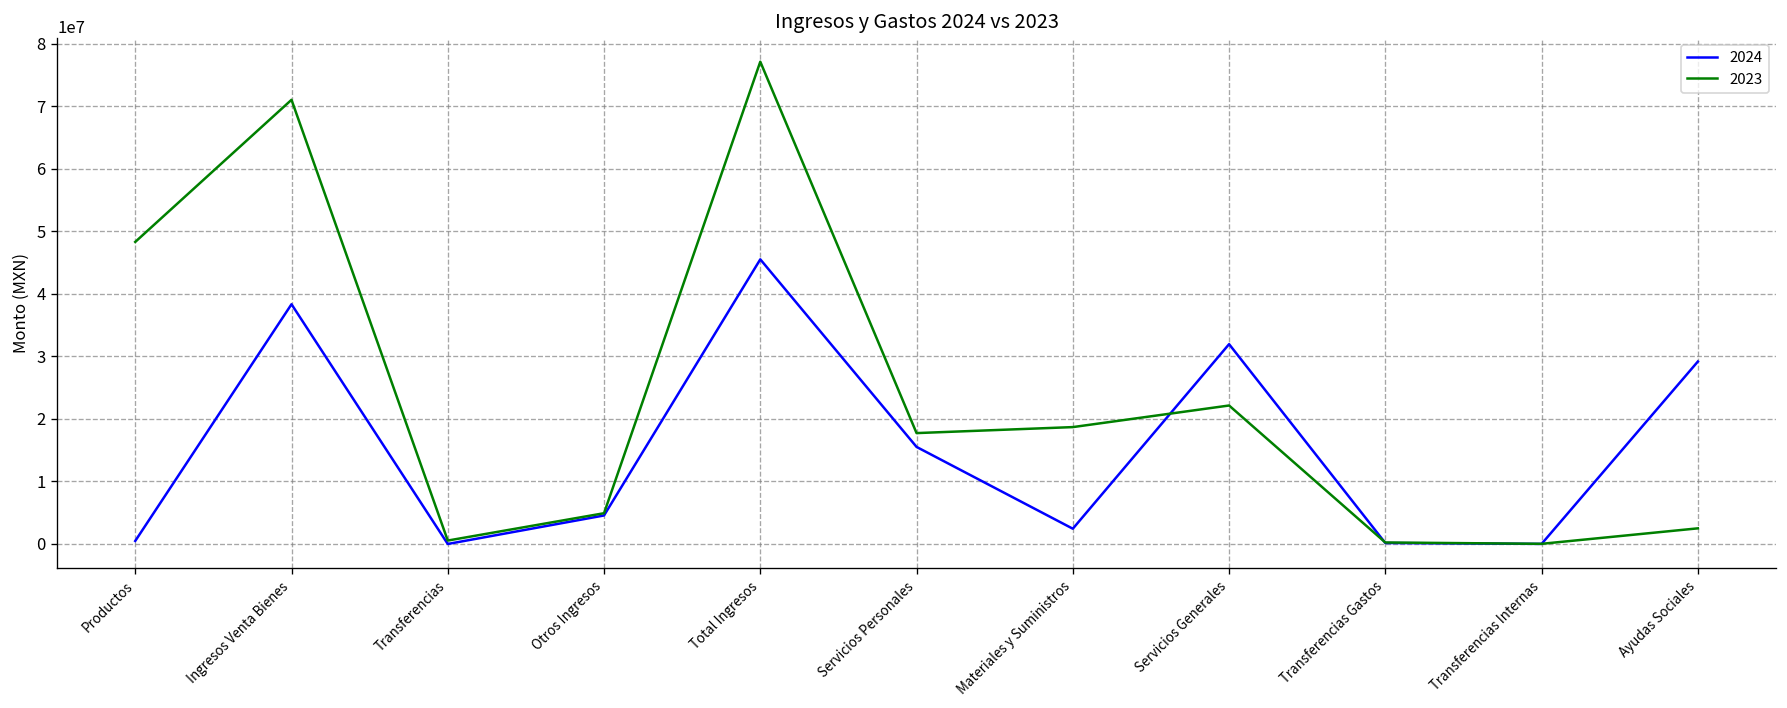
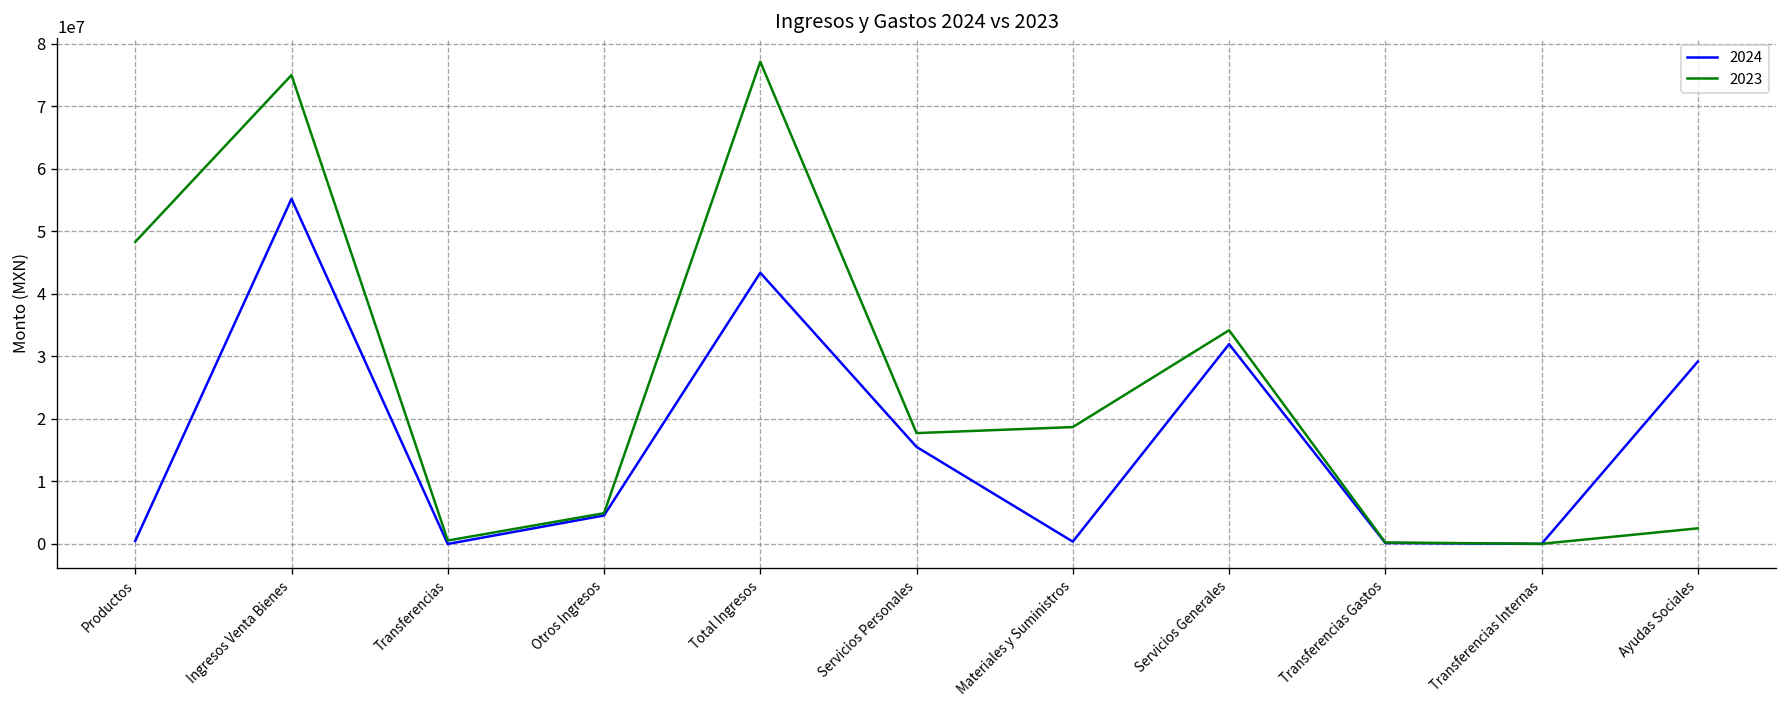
  {
    "2024": {
      "Productos": 0,
-     "Ingresos Venta Bienes": 38000000,
+     "Ingresos Venta Bienes": 55000000,
      "Transferencias": 0,
-     "Total Ingresos": 46000000,
+     "Total Ingresos": 43000000,
      "Servicios Personales": 16000000,
-     "Materiales y Suministros": 2000000,
+     "Materiales y Suministros": 0,
      "Servicios Generales": 32000000,
      "Ayudas Sociales": 29000000
    },
    "2023": {
      "Productos": 48000000,
-     "Ingresos Venta Bienes": 71000000,
+     "Ingresos Venta Bienes": 75000000,
      "Transferencias": 1000000,
      "Total Ingresos": 77000000,
      "Servicios Personales": 18000000,
      "Materiales y Suministros": 19000000,
-     "Servicios Generales": 22000000,
+     "Servicios Generales": 34000000,
      "Ayudas Sociales": 2000000
    }
  }
